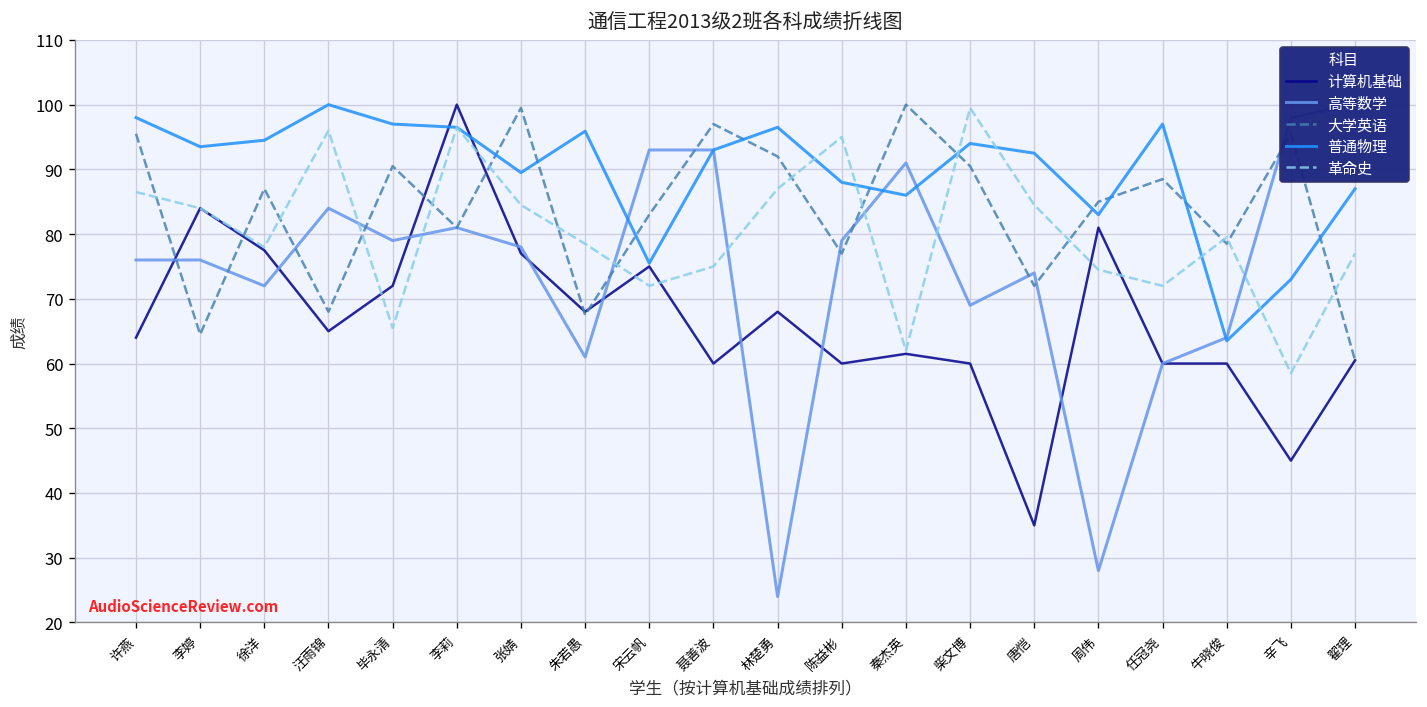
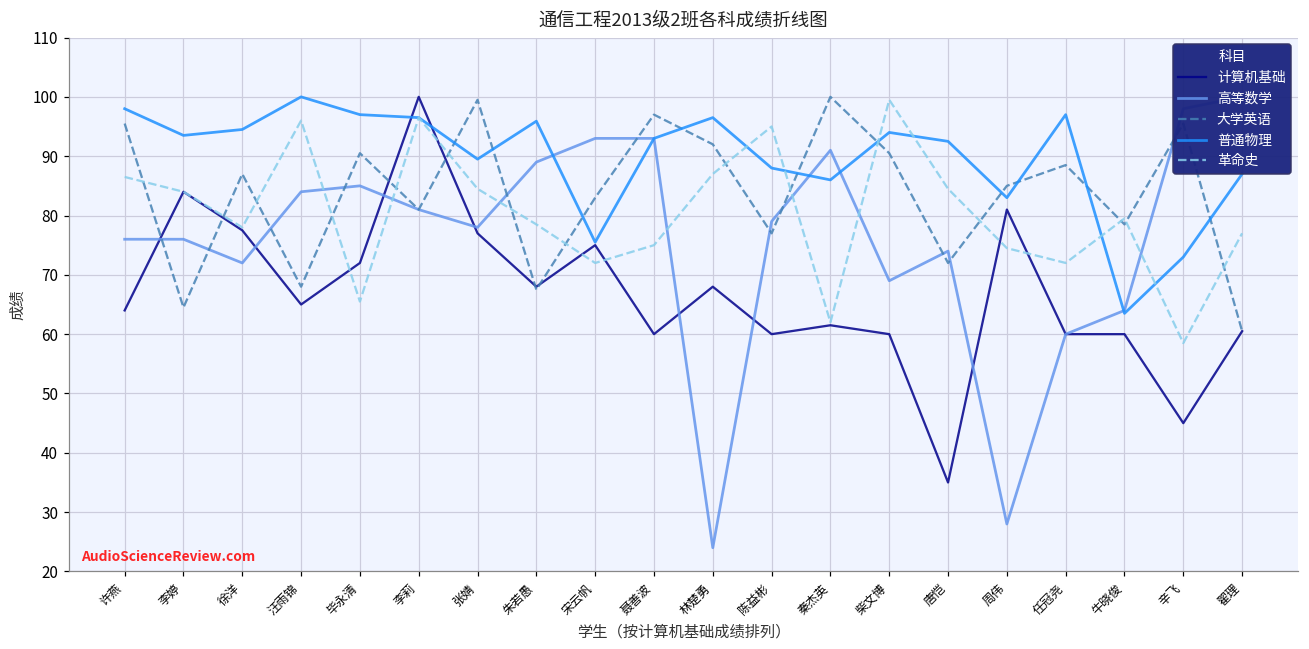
  {
    "计算机基础": {
      "许燕": 64,
      "徐洋": 78,
      "汪雨锦": 65,
      "毕永清": 72,
      "李莉": 100,
      "张婧": 77,
      "朱若愚": 68,
      "宋云帆": 75,
      "聂善波": 60,
      "林楚勇": 68,
      "陈益彬": 60,
      "秦杰英": 62,
      "柴文博": 60,
      "唐恺": 35,
      "周伟": 81,
      "牛晓俊": 60,
      "辛飞": 45
    },
    "高等数学": {
      "许燕": 76,
      "李婷": 76,
      "徐洋": 72,
      "汪雨锦": 84,
-     "毕永清": 79,
+     "毕永清": 85,
      "张婧": 78,
-     "朱若愚": 61,
+     "朱若愚": 89,
      "宋云帆": 93,
      "林楚勇": 24,
      "陈益彬": 79,
      "秦杰英": 91,
      "柴文博": 69,
      "唐恺": 74,
      "周伟": 28,
      "牛晓俊": 64
    },
    "大学英语": {
      "许燕": 96,
      "李婷": 65,
      "徐洋": 87,
      "汪雨锦": 68,
      "毕永清": 91,
      "张婧": 100,
      "朱若愚": 68,
      "宋云帆": 83,
      "聂善波": 97,
      "林楚勇": 92,
      "陈益彬": 77,
      "秦杰英": 100,
      "柴文博": 91,
      "唐恺": 72,
      "周伟": 85,
      "任冠尧": 89,
      "牛晓俊": 79
    },
    "普通物理": {
      "许燕": 98,
      "李婷": 94,
      "徐洋": 95,
      "汪雨锦": 100,
      "毕永清": 97,
      "张婧": 90,
      "朱若愚": 96,
      "宋云帆": 76,
      "林楚勇": 97,
      "陈益彬": 88,
      "秦杰英": 86,
      "柴文博": 94,
      "唐恺": 93,
      "周伟": 83,
      "任冠尧": 97,
      "牛晓俊": 64,
      "辛飞": 73
    },
    "革命史": {
      "许燕": 87,
      "徐洋": 78,
      "汪雨锦": 96,
      "毕永清": 66,
      "张婧": 85,
      "朱若愚": 79,
      "宋云帆": 72,
      "聂善波": 75,
      "林楚勇": 87,
      "陈益彬": 95,
      "秦杰英": 62,
      "柴文博": 100,
      "唐恺": 85,
      "周伟": 75,
      "任冠尧": 72,
      "牛晓俊": 80,
      "辛飞": 59,
      "翟理": 77
    }
  }
